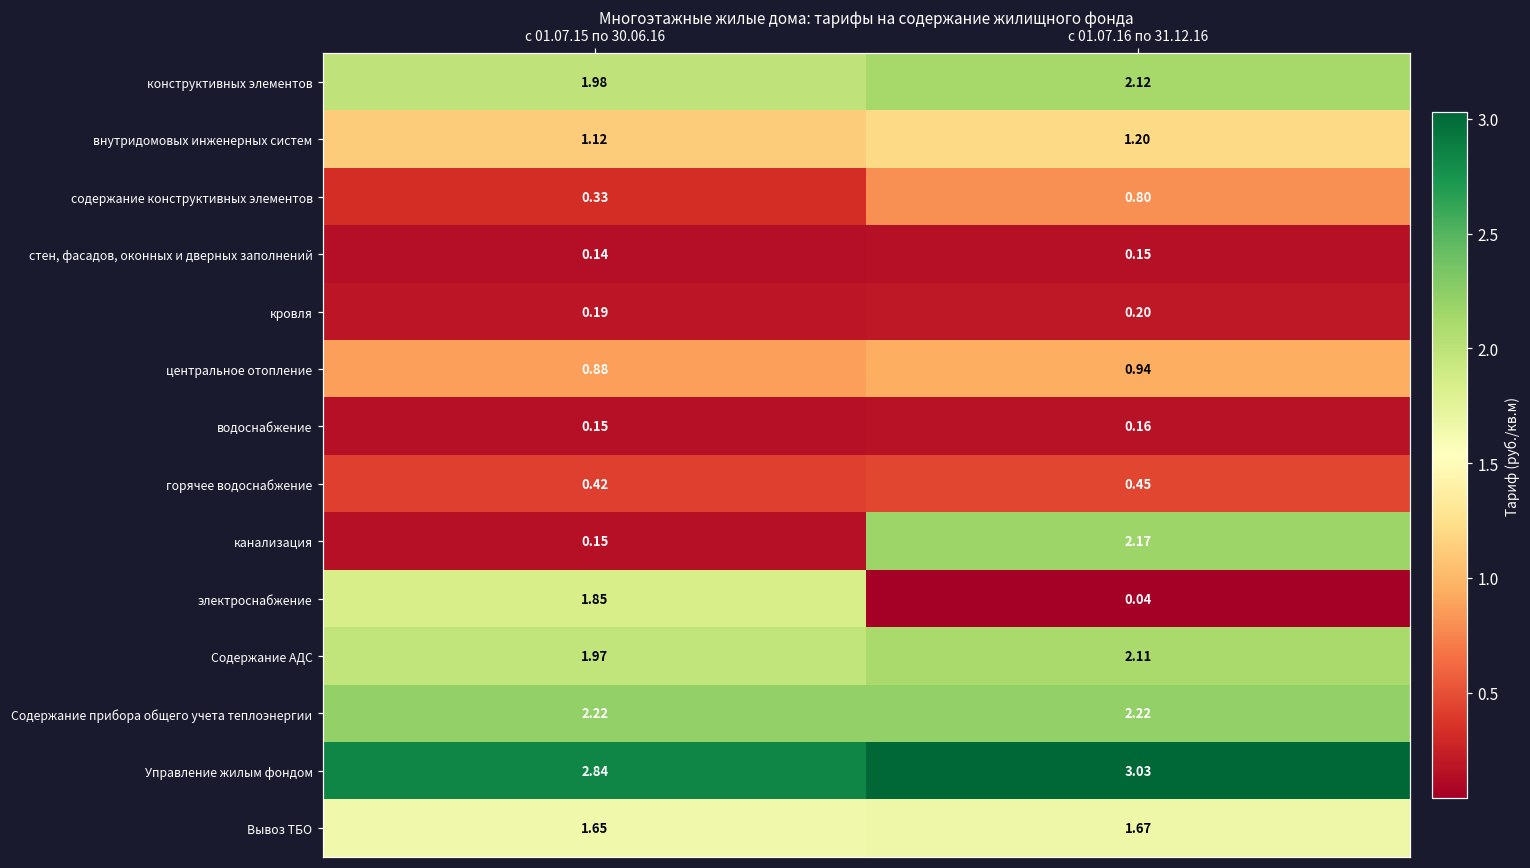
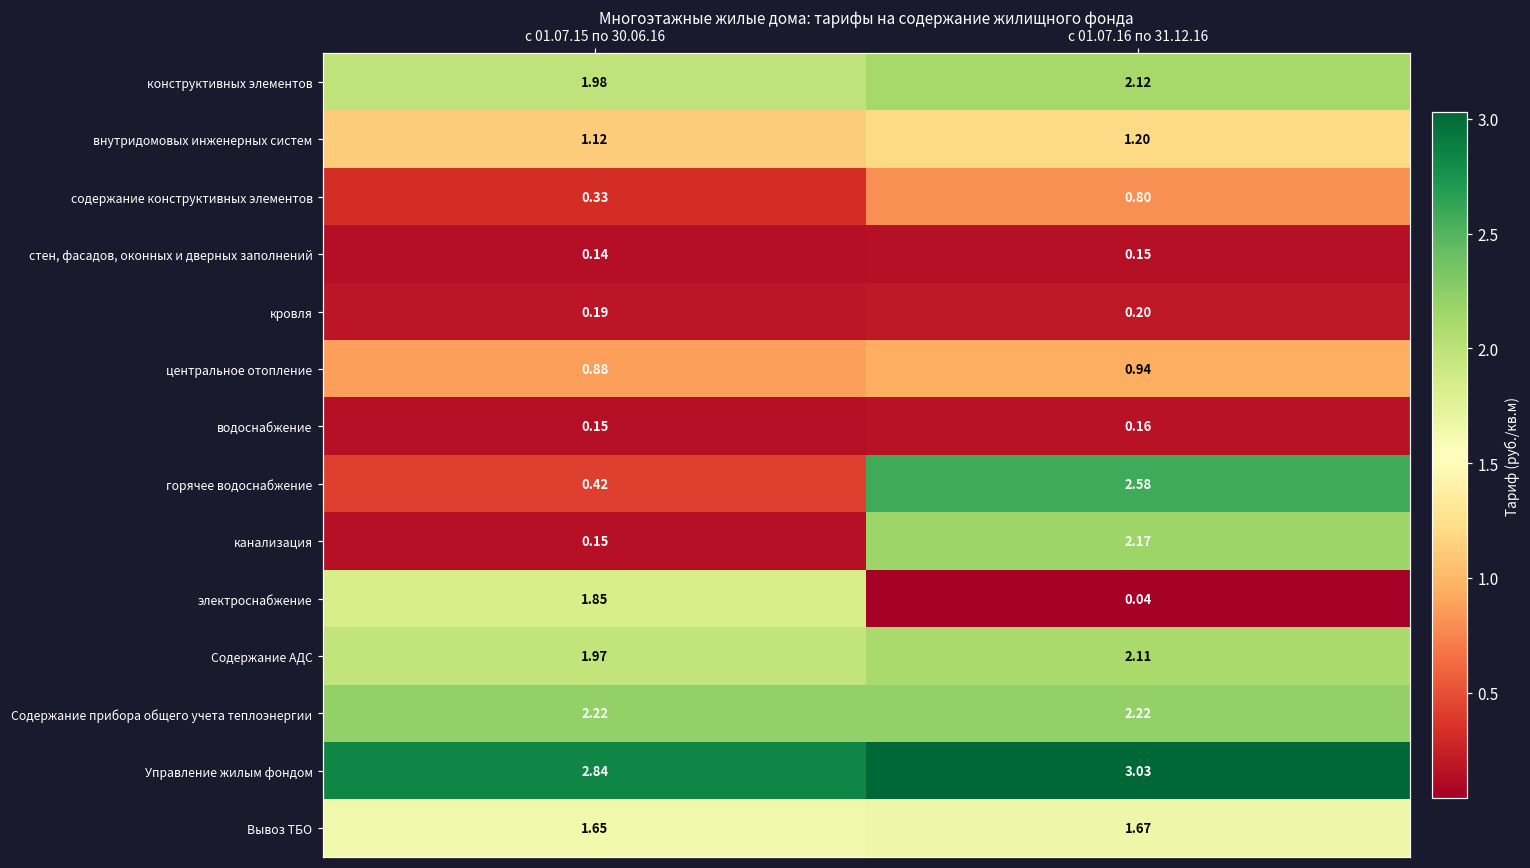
  {
    "конструктивных элементов": {
      "с 01.07.15 по 30.06.16": 1.98,
      "с 01.07.16 по 31.12.16": 2.12
    },
    "внутридомовых инженерных систем": {
      "с 01.07.15 по 30.06.16": 1.12,
      "с 01.07.16 по 31.12.16": 1.20
    },
    "содержание конструктивных элементов": {
      "с 01.07.15 по 30.06.16": 0.33,
      "с 01.07.16 по 31.12.16": 0.80
    },
    "стен, фасадов, оконных и дверных заполнений": {
      "с 01.07.15 по 30.06.16": 0.14,
      "с 01.07.16 по 31.12.16": 0.15
    },
    "кровля": {
      "с 01.07.15 по 30.06.16": 0.19,
      "с 01.07.16 по 31.12.16": 0.20
    },
    "центральное отопление": {
      "с 01.07.15 по 30.06.16": 0.88,
      "с 01.07.16 по 31.12.16": 0.94
    },
    "водоснабжение": {
      "с 01.07.15 по 30.06.16": 0.15,
      "с 01.07.16 по 31.12.16": 0.16
    },
    "горячее водоснабжение": {
      "с 01.07.15 по 30.06.16": 0.42,
-     "с 01.07.16 по 31.12.16": 0.45
+     "с 01.07.16 по 31.12.16": 2.58
    },
    "канализация": {
      "с 01.07.15 по 30.06.16": 0.15,
      "с 01.07.16 по 31.12.16": 2.17
    },
    "электроснабжение": {
      "с 01.07.15 по 30.06.16": 1.85,
      "с 01.07.16 по 31.12.16": 0.04
    },
    "Содержание АДС": {
      "с 01.07.15 по 30.06.16": 1.97,
      "с 01.07.16 по 31.12.16": 2.11
    },
    "Содержание прибора общего учета теплоэнергии": {
      "с 01.07.15 по 30.06.16": 2.22,
      "с 01.07.16 по 31.12.16": 2.22
    },
    "Управление жилым фондом": {
      "с 01.07.15 по 30.06.16": 2.84,
      "с 01.07.16 по 31.12.16": 3.03
    },
    "Вывоз ТБО": {
      "с 01.07.15 по 30.06.16": 1.65,
      "с 01.07.16 по 31.12.16": 1.67
    }
  }
